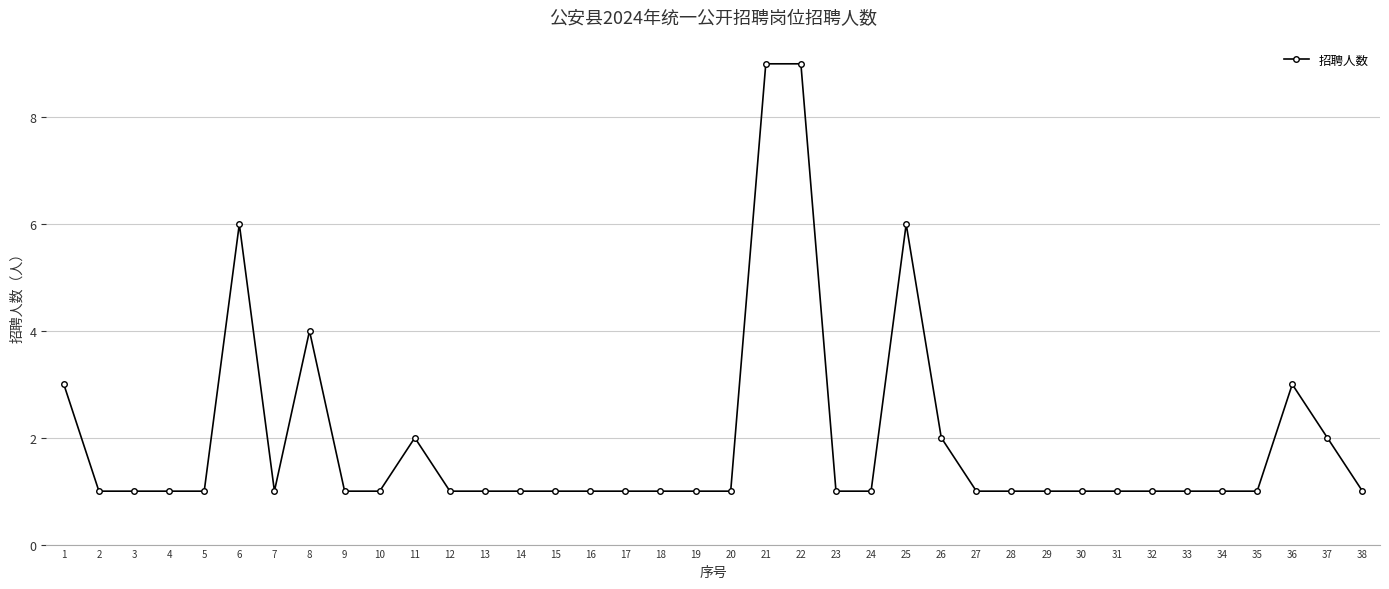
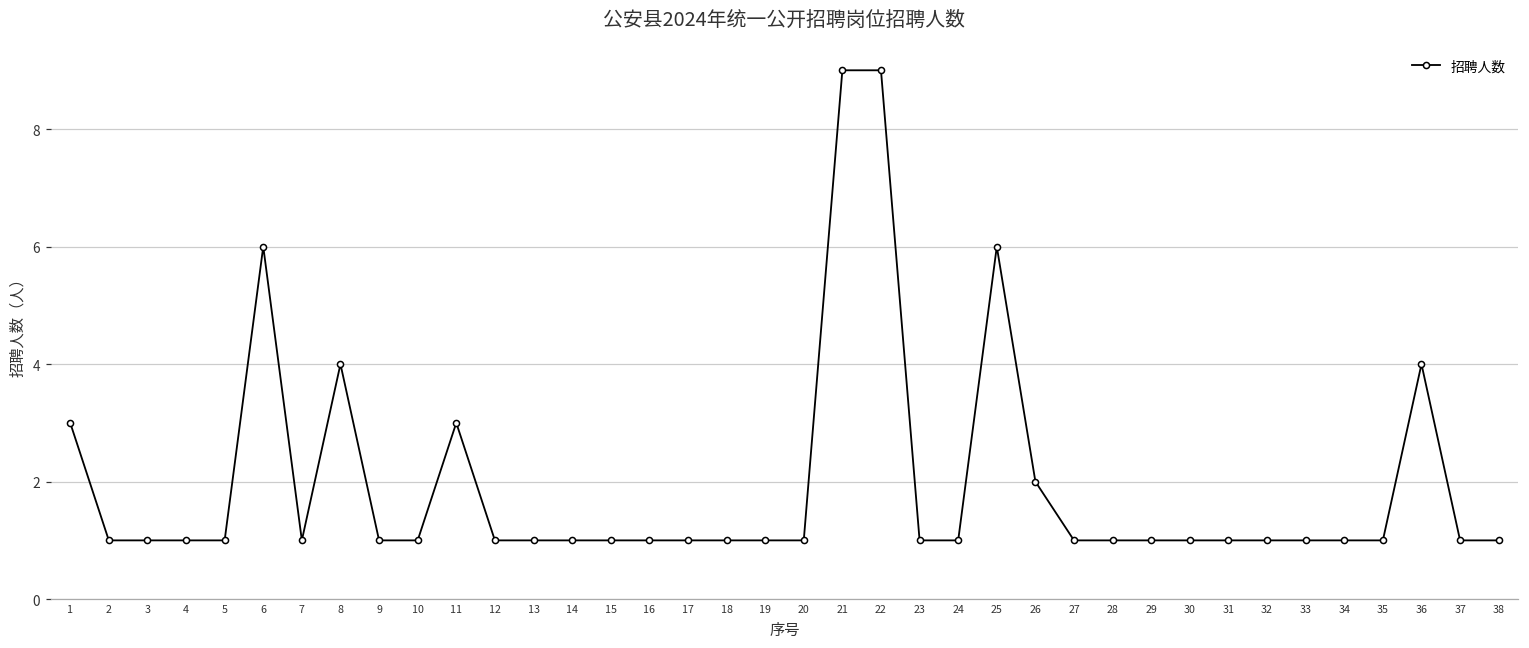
  {
    "1": 3,
    "2": 1,
    "3": 1,
    "4": 1,
    "5": 1,
    "6": 6,
    "7": 1,
    "8": 4,
    "9": 1,
    "10": 1,
-   "11": 2,
+   "11": 3,
    "12": 1,
    "13": 1,
    "14": 1,
    "15": 1,
    "16": 1,
    "17": 1,
    "18": 1,
    "19": 1,
    "20": 1,
    "21": 9,
    "22": 9,
    "23": 1,
    "24": 1,
    "25": 6,
    "26": 2,
    "27": 1,
    "28": 1,
    "29": 1,
    "30": 1,
    "31": 1,
    "32": 1,
    "33": 1,
    "34": 1,
    "35": 1,
-   "36": 3,
-   "37": 2,
+   "36": 4,
+   "37": 1,
    "38": 1
  }
